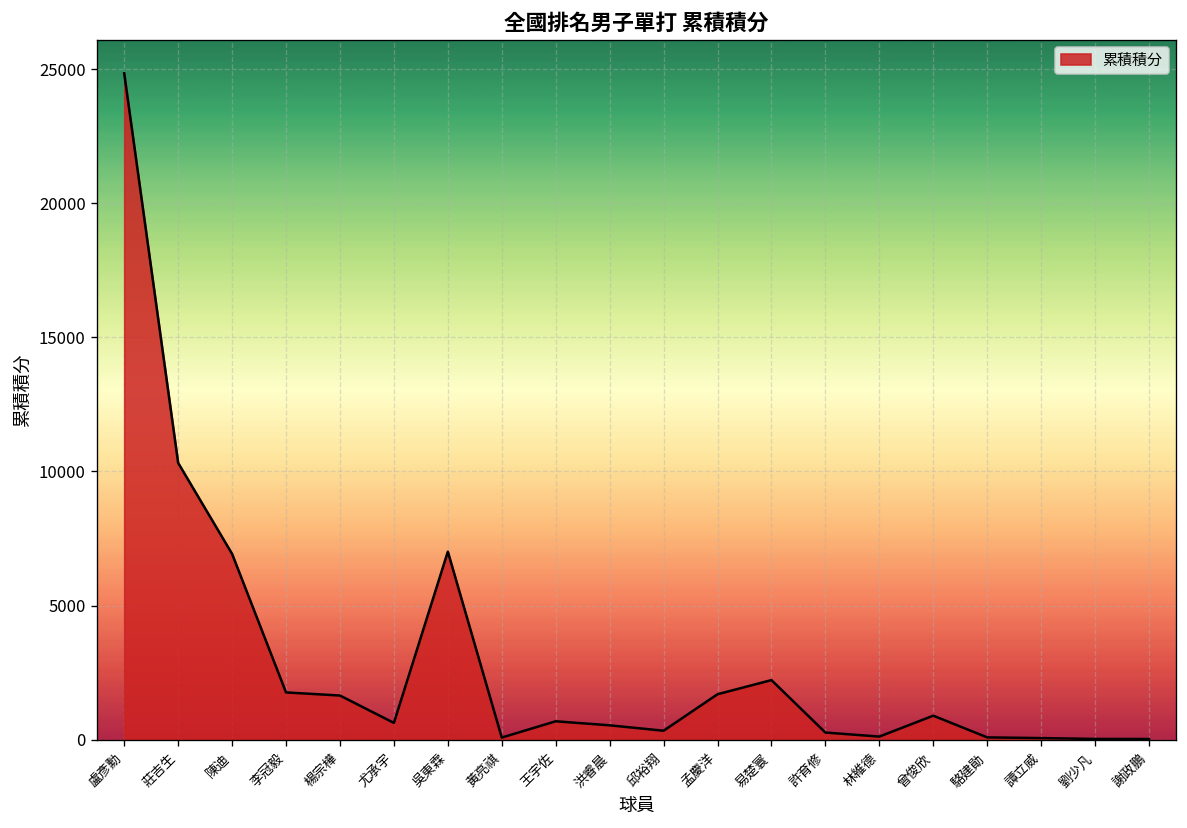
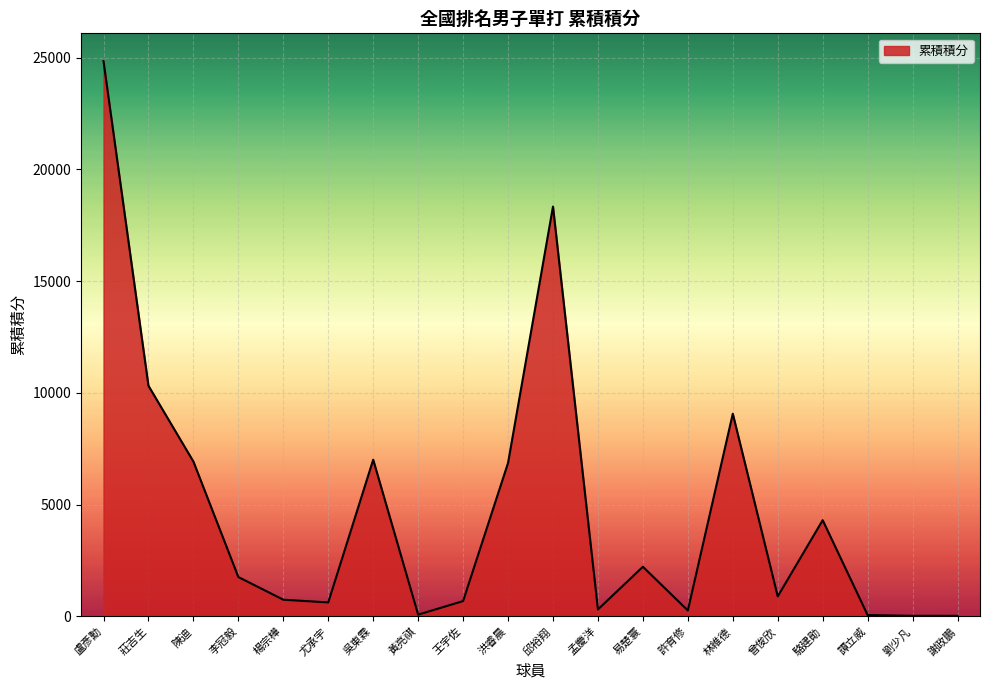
  {
    "盧彥勳": 24800,
    "莊吉生": 10300,
    "陳迪": 6900,
    "李冠毅": 1800,
-   "楊宗樺": 1700,
+   "楊宗樺": 800,
    "尤承宇": 600,
    "吳東霖": 7000,
    "黃亮祺": 100,
    "王宇佐": 700,
-   "洪睿晨": 500,
-   "邱裕翔": 300,
-   "孟慶洋": 1700,
+   "洪睿晨": 6900,
+   "邱裕翔": 18300,
+   "孟慶洋": 300,
    "易楚寰": 2200,
    "許育修": 300,
-   "林維德": 100,
+   "林維德": 9100,
    "曾俊欣": 900,
-   "駱建勛": 100,
+   "駱建勛": 4300,
    "譚立威": 100,
    "劉少凡": 0,
    "謝政鵬": 0
  }
